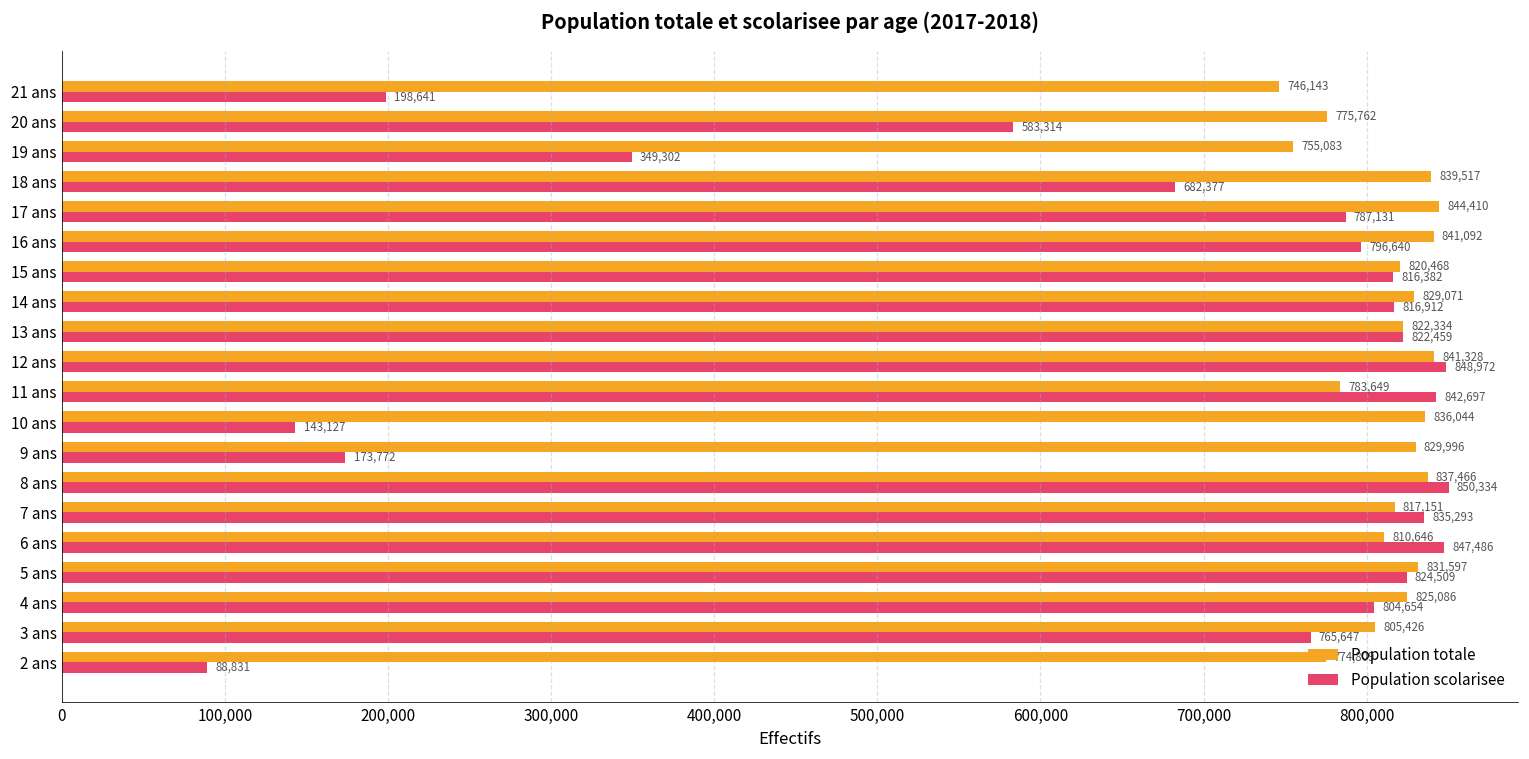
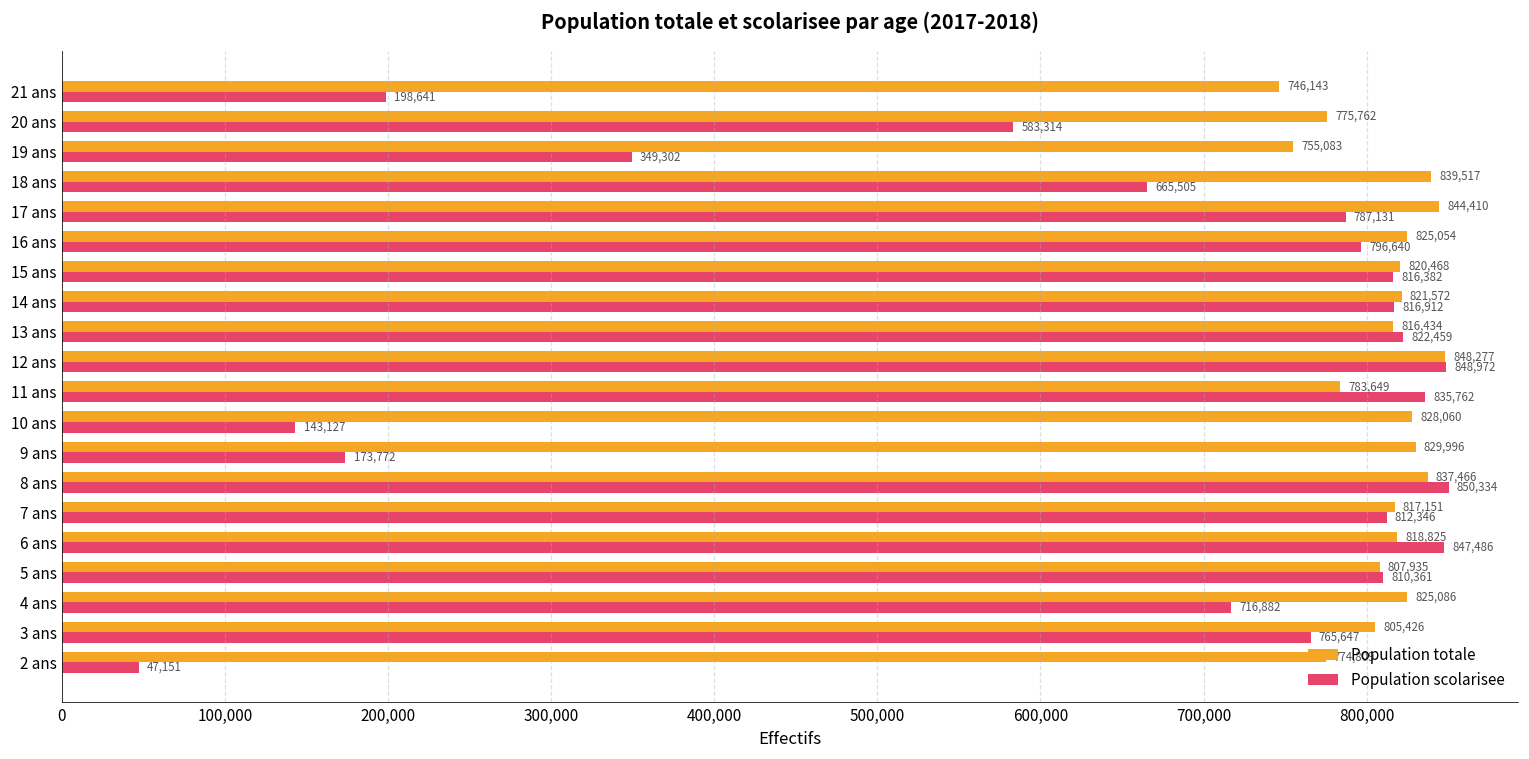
  {
    "Population totale": {
      "21 ans": "746,143",
      "20 ans": "775,762",
      "19 ans": "755,083",
      "18 ans": "839,517",
      "17 ans": "844,410",
-     "16 ans": "841,092",
+     "16 ans": "825,054",
      "15 ans": "820,468",
-     "14 ans": "829,071",
-     "13 ans": "822,334",
-     "12 ans": "841,328",
+     "14 ans": "821,572",
+     "13 ans": "816,434",
+     "12 ans": "848,277",
      "11 ans": "783,649",
-     "10 ans": "836,044",
+     "10 ans": "828,060",
      "9 ans": "829,996",
      "8 ans": "837,466",
      "7 ans": "817,151",
-     "6 ans": "810,646",
-     "5 ans": "831,597",
+     "6 ans": "818,825",
+     "5 ans": "807,935",
      "4 ans": "825,086",
      "3 ans": "805,426",
      "2 ans": "774,809"
    },
    "Population scolarisee": {
      "21 ans": "198,641",
      "20 ans": "583,314",
      "19 ans": "349,302",
-     "18 ans": "682,377",
+     "18 ans": "665,505",
      "17 ans": "787,131",
      "16 ans": "796,640",
      "15 ans": "816,382",
      "14 ans": "816,912",
      "13 ans": "822,459",
      "12 ans": "848,972",
-     "11 ans": "842,697",
+     "11 ans": "835,762",
      "10 ans": "143,127",
      "9 ans": "173,772",
      "8 ans": "850,334",
-     "7 ans": "835,293",
+     "7 ans": "812,346",
      "6 ans": "847,486",
-     "5 ans": "824,509",
-     "4 ans": "804,654",
+     "5 ans": "810,361",
+     "4 ans": "716,882",
      "3 ans": "765,647",
-     "2 ans": "88,831"
+     "2 ans": "47,151"
    }
  }
